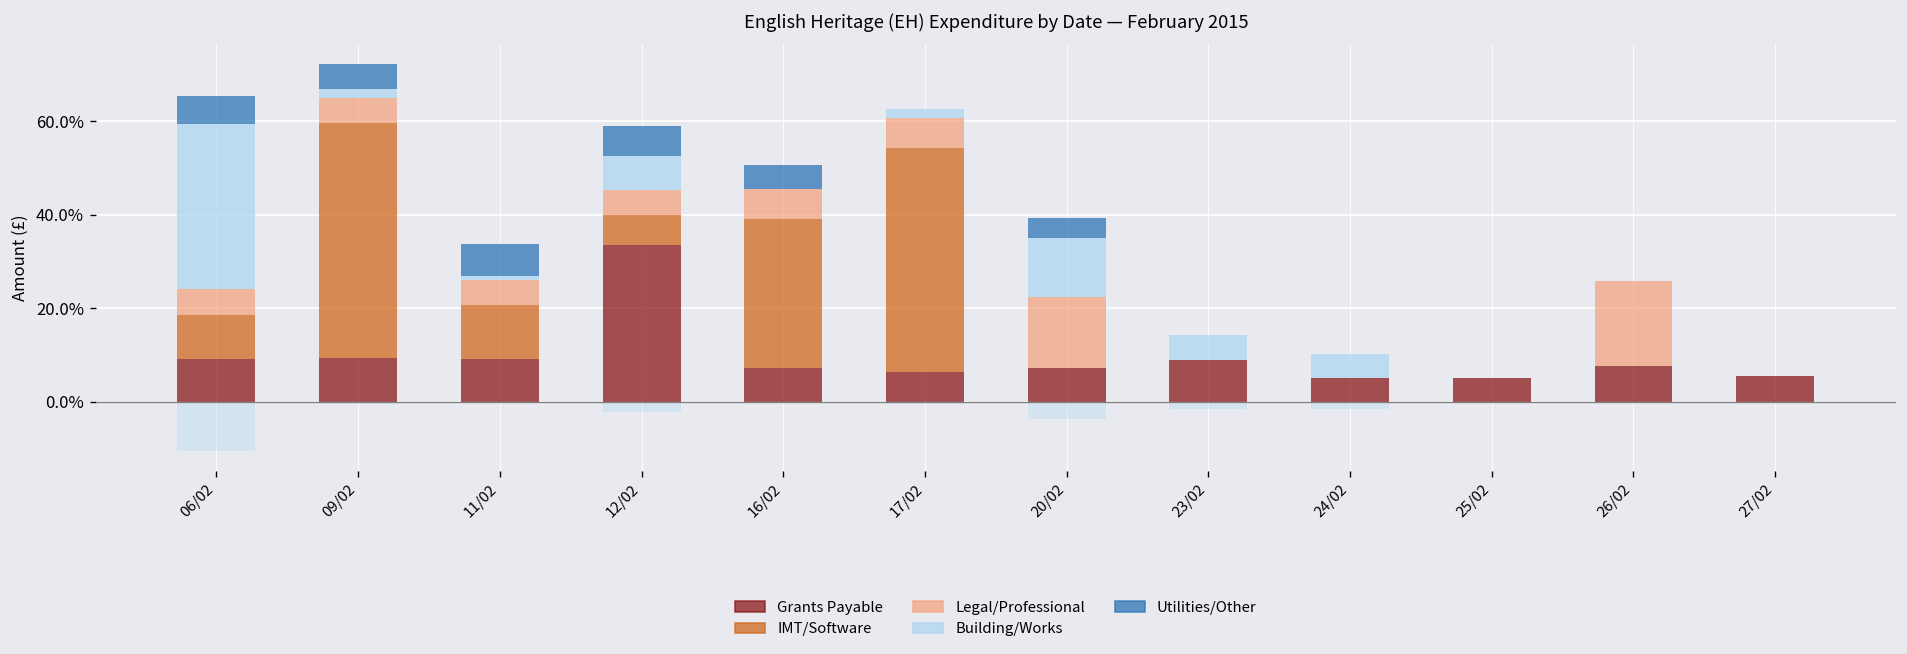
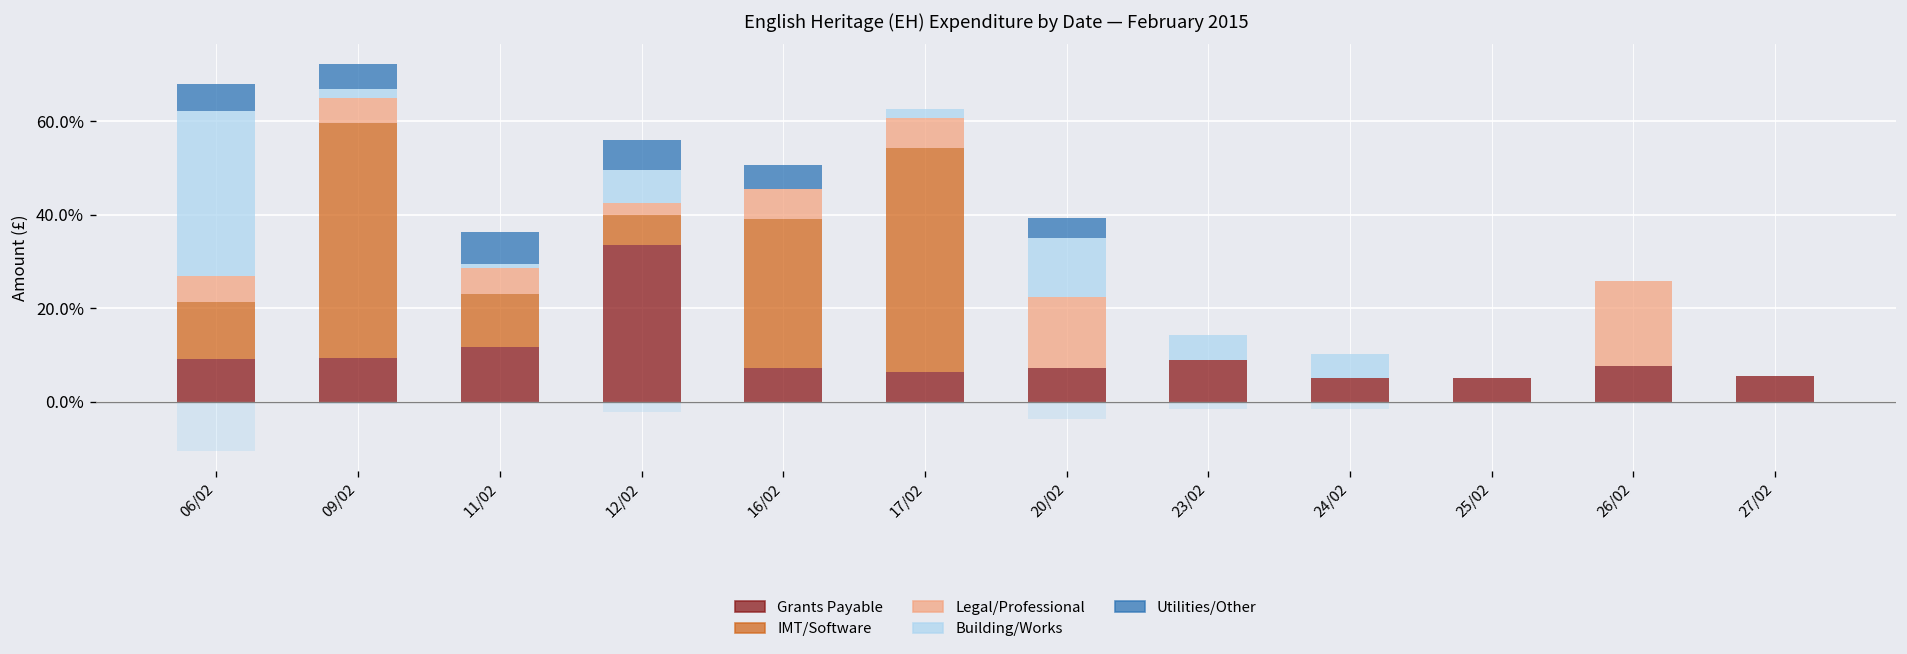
  {
    "Grants Payable": {
      "06/02": "9%",
      "09/02": "9%",
-     "11/02": "9%",
+     "11/02": "12%",
      "12/02": "33%",
      "16/02": "7%",
      "17/02": "6%",
      "20/02": "7%",
      "23/02": "9%",
      "24/02": "5%",
      "25/02": "5%",
      "26/02": "8%",
      "27/02": "6%"
    },
    "IMT/Software": {
-     "06/02": "9%",
+     "06/02": "12%",
      "09/02": "50%",
      "11/02": "12%",
      "12/02": "7%",
      "16/02": "32%",
      "17/02": "48%",
      "20/02": "0%",
      "23/02": "0%",
      "24/02": "0%",
      "25/02": "0%",
      "26/02": "0%",
      "27/02": "0%"
    },
    "Legal/Professional": {
      "06/02": "5%",
      "09/02": "5%",
      "11/02": "5%",
-     "12/02": "5%",
+     "12/02": "3%",
      "16/02": "7%",
      "17/02": "6%",
      "20/02": "15%",
      "23/02": "0%",
      "24/02": "0%",
      "25/02": "0%",
      "26/02": "18%",
      "27/02": "0%"
    },
    "Utilities/Other": {
      "06/02": "6%",
      "09/02": "5%",
      "11/02": "7%",
      "12/02": "6%",
      "16/02": "5%",
      "17/02": "0%",
      "20/02": "4%",
      "23/02": "0%",
      "24/02": "0%",
      "25/02": "0%",
      "26/02": "0%",
      "27/02": "0%"
    }
  }
